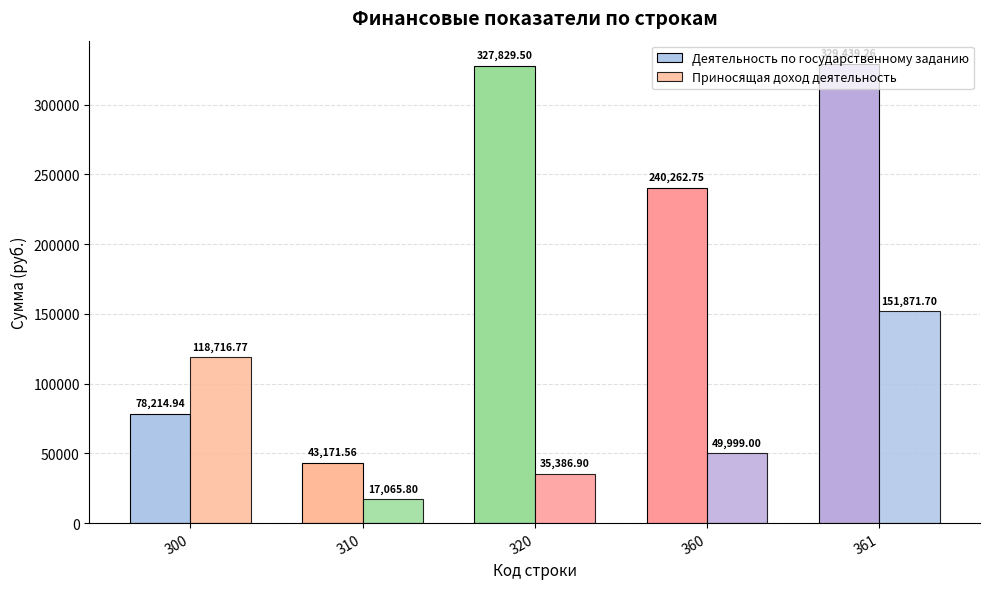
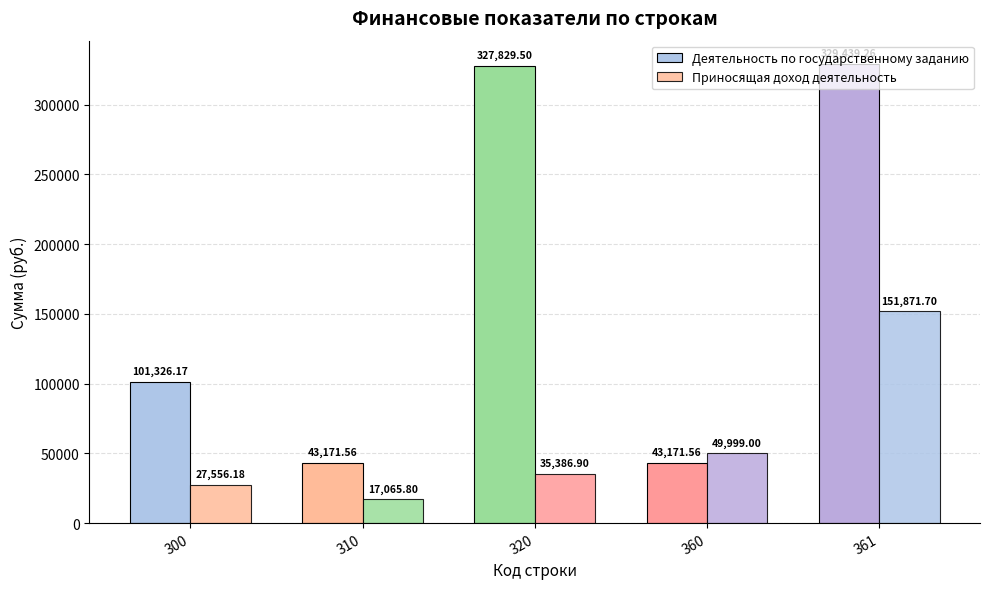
  {
    "Деятельность по государственному заданию": {
-     "300": "78,214.94",
+     "300": "101,326.17",
      "310": "43,171.56",
      "320": "327,829.50",
-     "360": "240,262.75"
+     "360": "43,171.56"
    },
    "Приносящая доход деятельность": {
-     "300": "118,716.77",
+     "300": "27,556.18",
      "310": "17,065.80",
      "320": "35,386.90",
      "360": "49,999.00",
      "361": "151,871.70"
    }
  }
